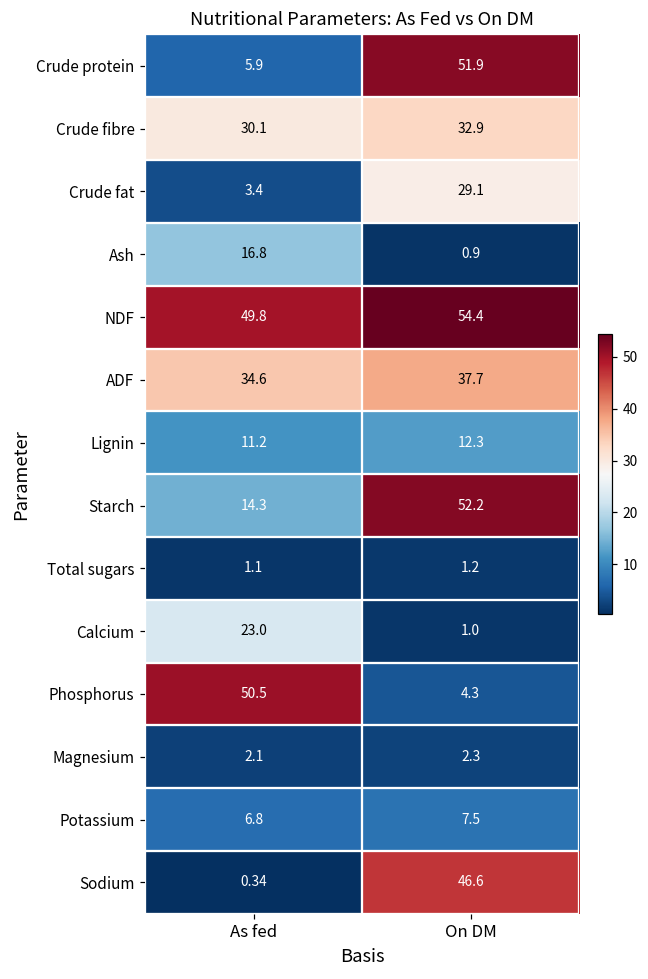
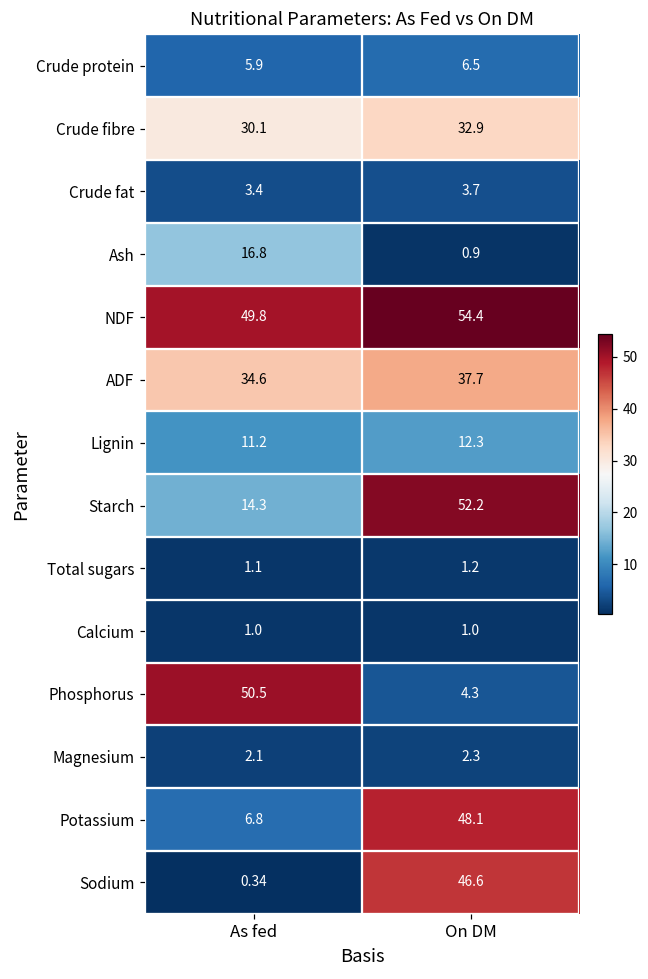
  {
    "Crude protein": {
      "As fed": 5.9,
-     "On DM": 51.9
+     "On DM": 6.5
    },
    "Crude fibre": {
      "As fed": 30.1,
      "On DM": 32.9
    },
    "Crude fat": {
      "As fed": 3.4,
-     "On DM": 29.1
+     "On DM": 3.7
    },
    "Ash": {
      "As fed": 16.8,
      "On DM": 0.9
    },
    "NDF": {
      "As fed": 49.8,
      "On DM": 54.4
    },
    "ADF": {
      "As fed": 34.6,
      "On DM": 37.7
    },
    "Lignin": {
      "As fed": 11.2,
      "On DM": 12.3
    },
    "Starch": {
      "As fed": 14.3,
      "On DM": 52.2
    },
    "Total sugars": {
      "As fed": 1.1,
      "On DM": 1.2
    },
    "Calcium": {
-     "As fed": 23.0,
+     "As fed": 1.0,
      "On DM": 1.0
    },
    "Phosphorus": {
      "As fed": 50.5,
      "On DM": 4.3
    },
    "Magnesium": {
      "As fed": 2.1,
      "On DM": 2.3
    },
    "Potassium": {
      "As fed": 6.8,
-     "On DM": 7.5
+     "On DM": 48.1
    },
    "Sodium": {
      "As fed": 0.34,
      "On DM": 46.6
    }
  }
